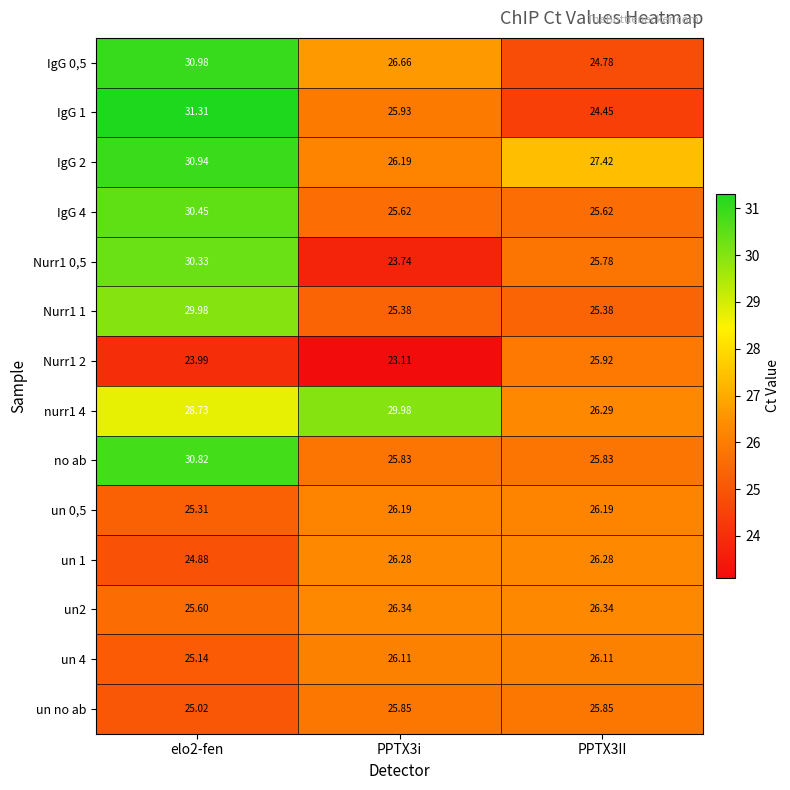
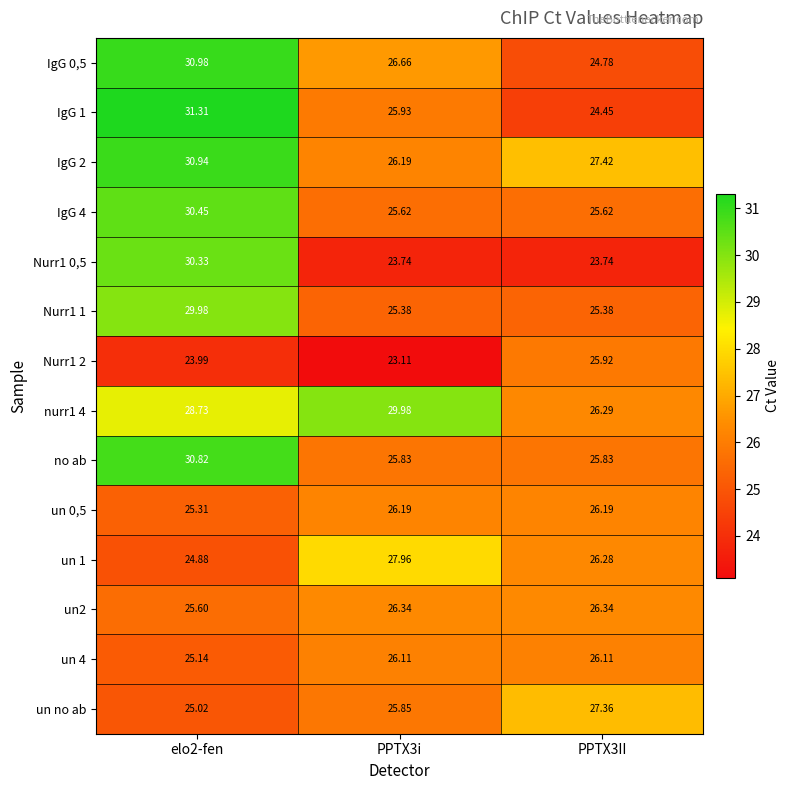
  {
    "IgG 0,5": {
      "elo2-fen": 30.98,
      "PPTX3i": 26.66,
      "PPTX3II": 24.78
    },
    "IgG 1": {
      "elo2-fen": 31.31,
      "PPTX3i": 25.93,
      "PPTX3II": 24.45
    },
    "IgG 2": {
      "elo2-fen": 30.94,
      "PPTX3i": 26.19,
      "PPTX3II": 27.42
    },
    "IgG 4": {
      "elo2-fen": 30.45,
      "PPTX3i": 25.62,
      "PPTX3II": 25.62
    },
    "Nurr1 0,5": {
      "elo2-fen": 30.33,
      "PPTX3i": 23.74,
-     "PPTX3II": 25.78
+     "PPTX3II": 23.74
    },
    "Nurr1 1": {
      "elo2-fen": 29.98,
      "PPTX3i": 25.38,
      "PPTX3II": 25.38
    },
    "Nurr1 2": {
      "elo2-fen": 23.99,
      "PPTX3i": 23.11,
      "PPTX3II": 25.92
    },
    "nurr1 4": {
      "elo2-fen": 28.73,
      "PPTX3i": 29.98,
      "PPTX3II": 26.29
    },
    "no ab": {
      "elo2-fen": 30.82,
      "PPTX3i": 25.83,
      "PPTX3II": 25.83
    },
    "un 0,5": {
      "elo2-fen": 25.31,
      "PPTX3i": 26.19,
      "PPTX3II": 26.19
    },
    "un 1": {
      "elo2-fen": 24.88,
-     "PPTX3i": 26.28,
+     "PPTX3i": 27.96,
      "PPTX3II": 26.28
    },
    "un2": {
      "elo2-fen": 25.60,
      "PPTX3i": 26.34,
      "PPTX3II": 26.34
    },
    "un 4": {
      "elo2-fen": 25.14,
      "PPTX3i": 26.11,
      "PPTX3II": 26.11
    },
    "un no ab": {
      "elo2-fen": 25.02,
      "PPTX3i": 25.85,
-     "PPTX3II": 25.85
+     "PPTX3II": 27.36
    }
  }
